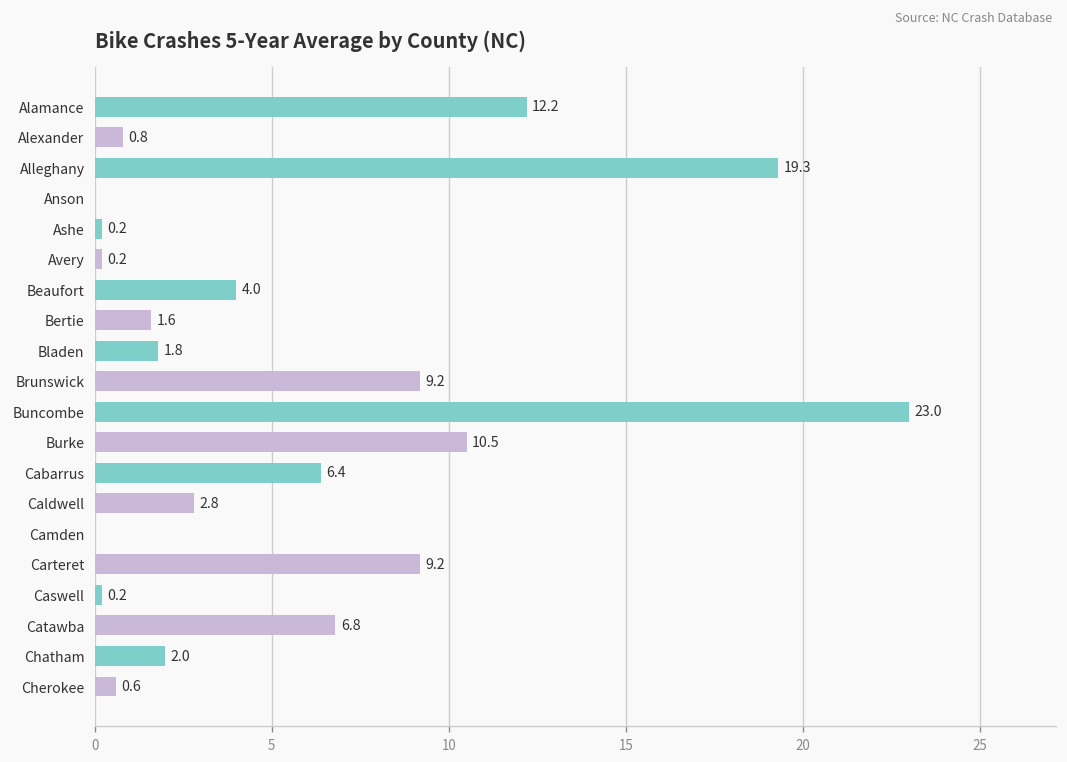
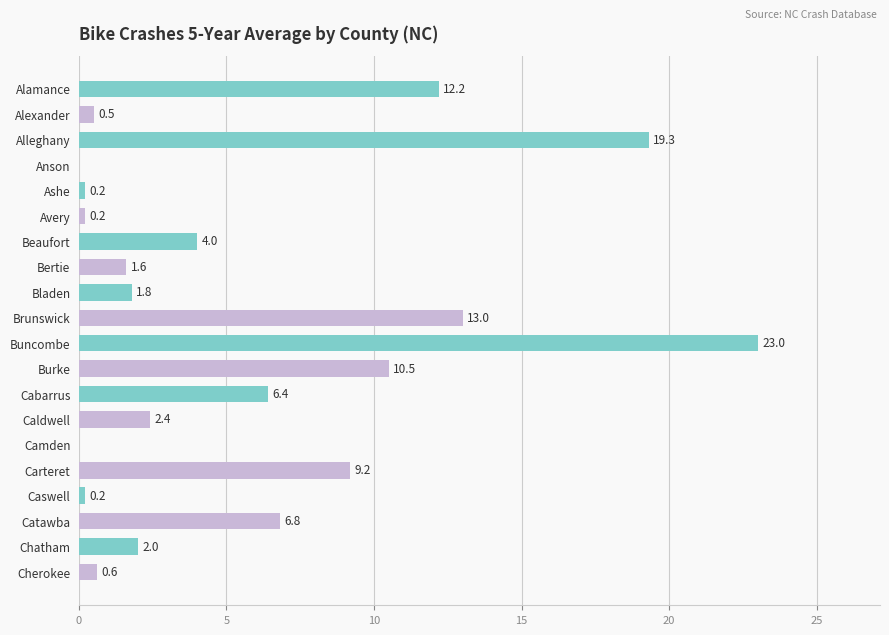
  {
    "Alamance": 12.2,
-   "Alexander": 0.8,
+   "Alexander": 0.5,
    "Alleghany": 19.3,
    "Ashe": 0.2,
    "Avery": 0.2,
    "Beaufort": 4.0,
    "Bertie": 1.6,
    "Bladen": 1.8,
-   "Brunswick": 9.2,
+   "Brunswick": 13.0,
    "Buncombe": 23.0,
    "Burke": 10.5,
    "Cabarrus": 6.4,
-   "Caldwell": 2.8,
+   "Caldwell": 2.4,
    "Carteret": 9.2,
    "Caswell": 0.2,
    "Catawba": 6.8,
    "Chatham": 2.0,
    "Cherokee": 0.6
  }
